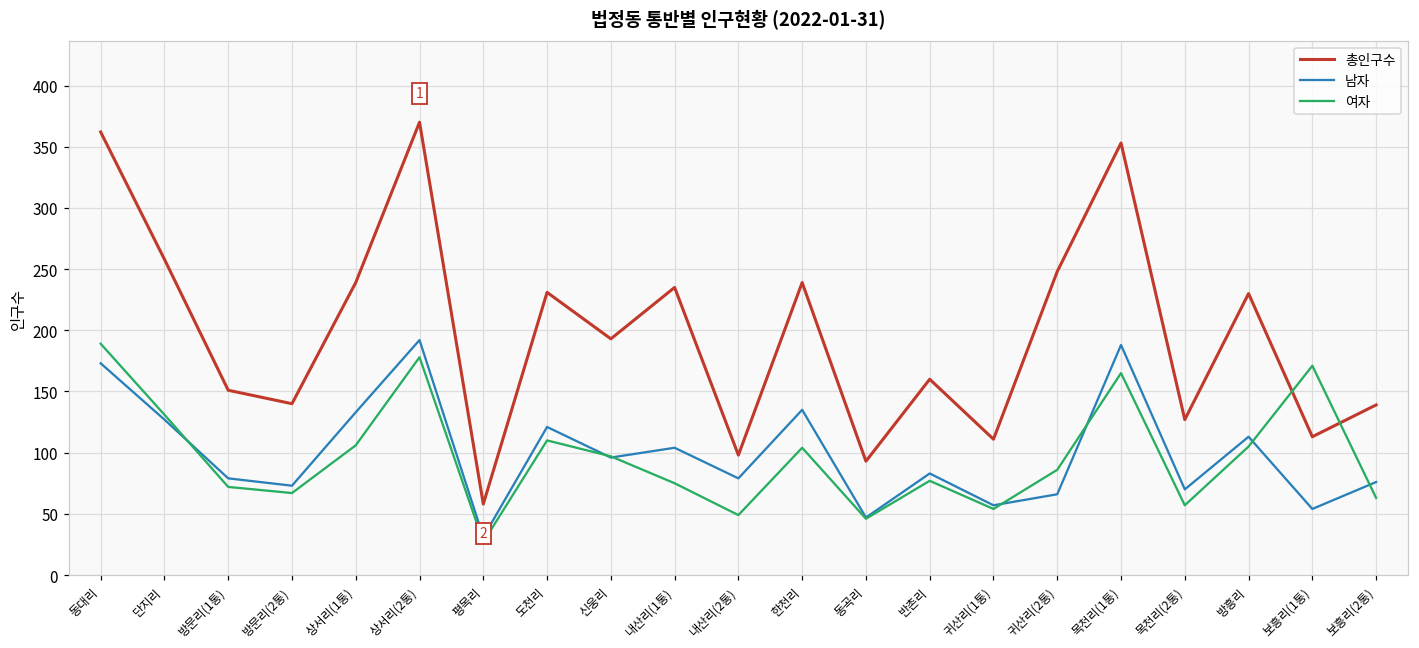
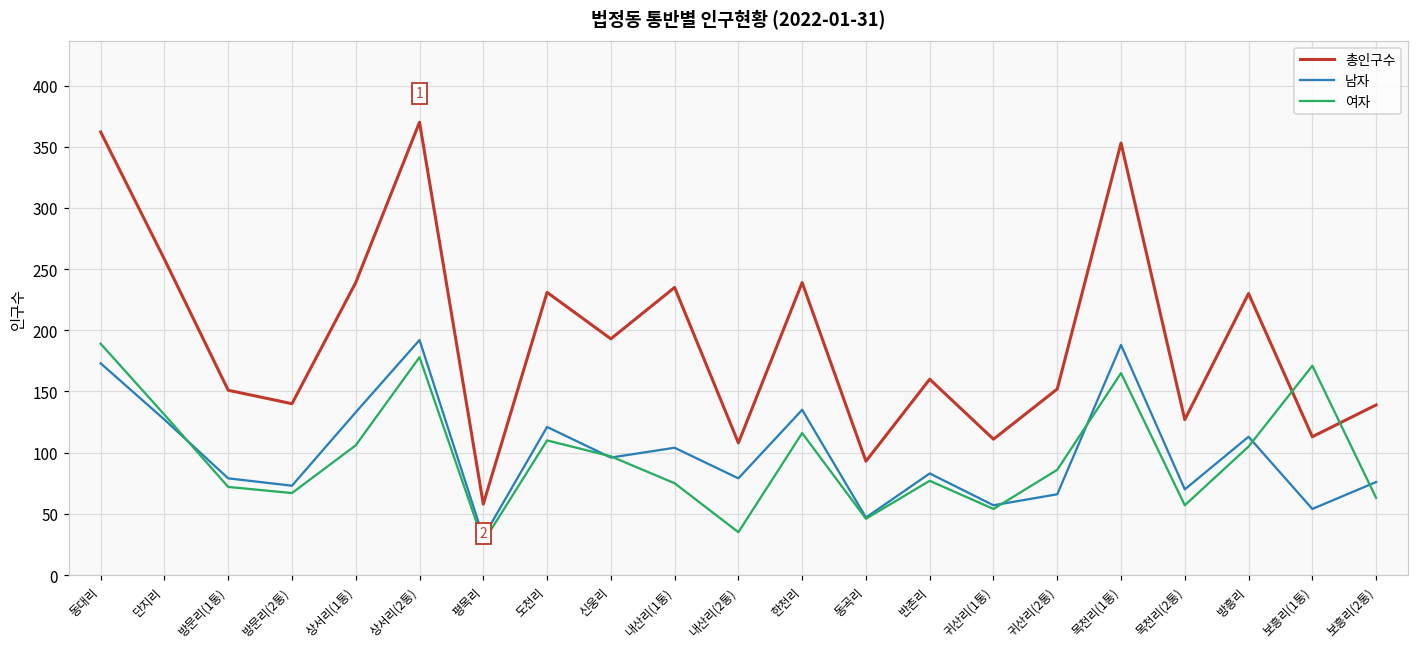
  {
    "총인구수": {
      "동대리": 362,
      "단지리": 258,
      "방문리(1통)": 151,
      "방문리(2통)": 140,
      "상서리(1통)": 239,
      "평목리": 58,
      "도천리": 231,
      "신웅리": 193,
      "내산리(1통)": 235,
-     "내산리(2통)": 98,
+     "내산리(2통)": 108,
      "한천리": 239,
      "동곡리": 93,
      "반촌리": 160,
      "귀산리(1통)": 111,
-     "귀산리(2통)": 248,
+     "귀산리(2통)": 152,
      "목천리(1통)": 353,
      "목천리(2통)": 127,
      "방흥리": 230,
      "보흥리(1통)": 113,
      "보흥리(2통)": 139
    },
    "남자": {
      "동대리": 173,
      "단지리": 127,
      "방문리(1통)": 79,
      "방문리(2통)": 73,
      "상서리(1통)": 133,
      "상서리(2통)": 192,
      "도천리": 121,
      "내산리(1통)": 104,
      "내산리(2통)": 79,
      "한천리": 135,
      "반촌리": 83,
      "귀산리(1통)": 57,
      "귀산리(2통)": 66,
      "목천리(1통)": 188,
      "목천리(2통)": 70,
      "방흥리": 113,
      "보흥리(1통)": 54,
      "보흥리(2통)": 76
    },
    "여자": {
      "동대리": 189,
      "단지리": 131,
      "방문리(1통)": 72,
      "방문리(2통)": 67,
      "상서리(1통)": 106,
      "상서리(2통)": 178,
      "도천리": 110,
      "내산리(1통)": 75,
-     "내산리(2통)": 49,
-     "한천리": 104,
+     "내산리(2통)": 35,
+     "한천리": 116,
      "반촌리": 77,
      "귀산리(1통)": 54,
      "귀산리(2통)": 86,
      "목천리(1통)": 165,
      "목천리(2통)": 57,
      "방흥리": 105,
      "보흥리(1통)": 171,
      "보흥리(2통)": 63
    }
  }
